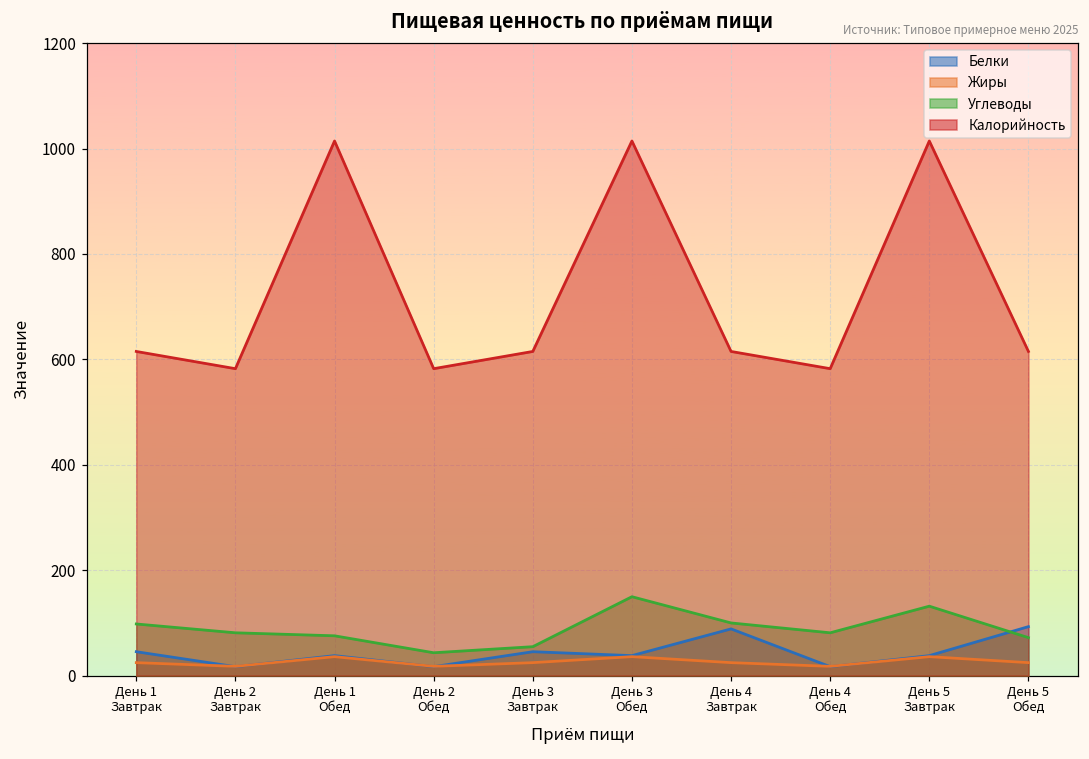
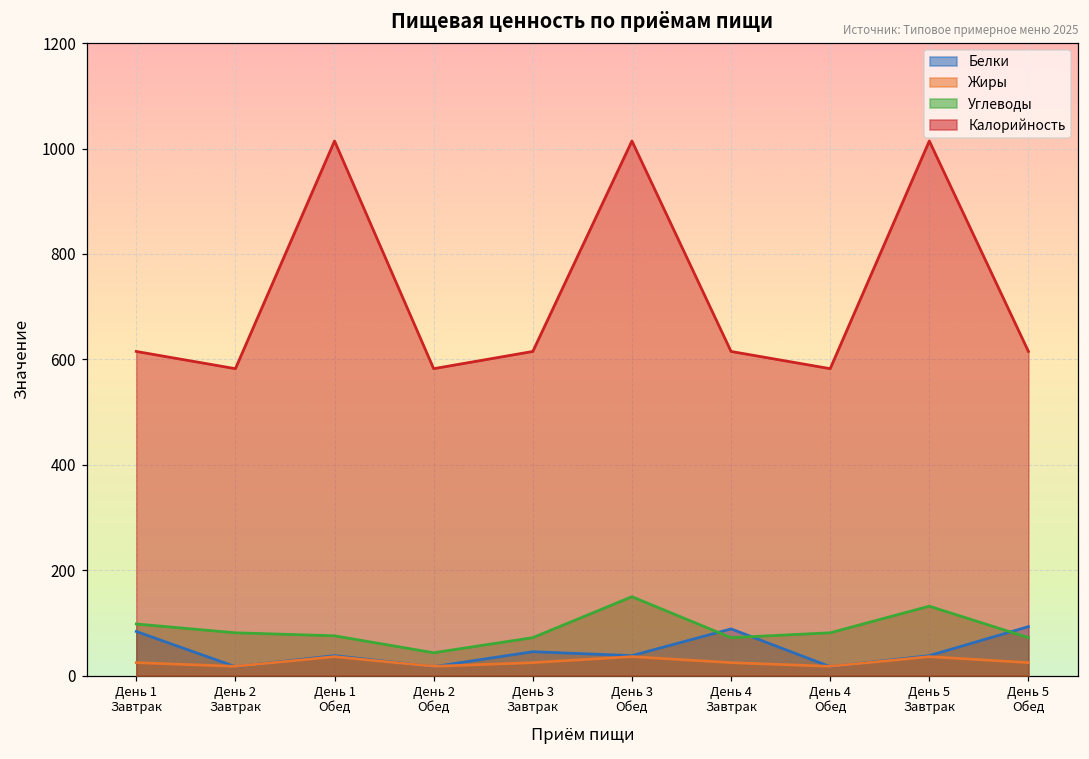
  {
    "Белки": {
-     "День 1 Завтрак": 50,
+     "День 1 Завтрак": 80,
      "День 3 Завтрак": 50,
      "День 4 Завтрак": 90,
      "День 5 Обед": 90
    },
    "Углеводы": {
      "День 1 Завтрак": 100,
      "День 2 Завтрак": 80,
      "День 1 Обед": 80,
      "День 2 Обед": 40,
-     "День 3 Завтрак": 50,
+     "День 3 Завтрак": 70,
      "День 3 Обед": 150,
-     "День 4 Завтрак": 100,
+     "День 4 Завтрак": 70,
      "День 4 Обед": 80,
      "День 5 Завтрак": 130,
      "День 5 Обед": 70
    }
  }
